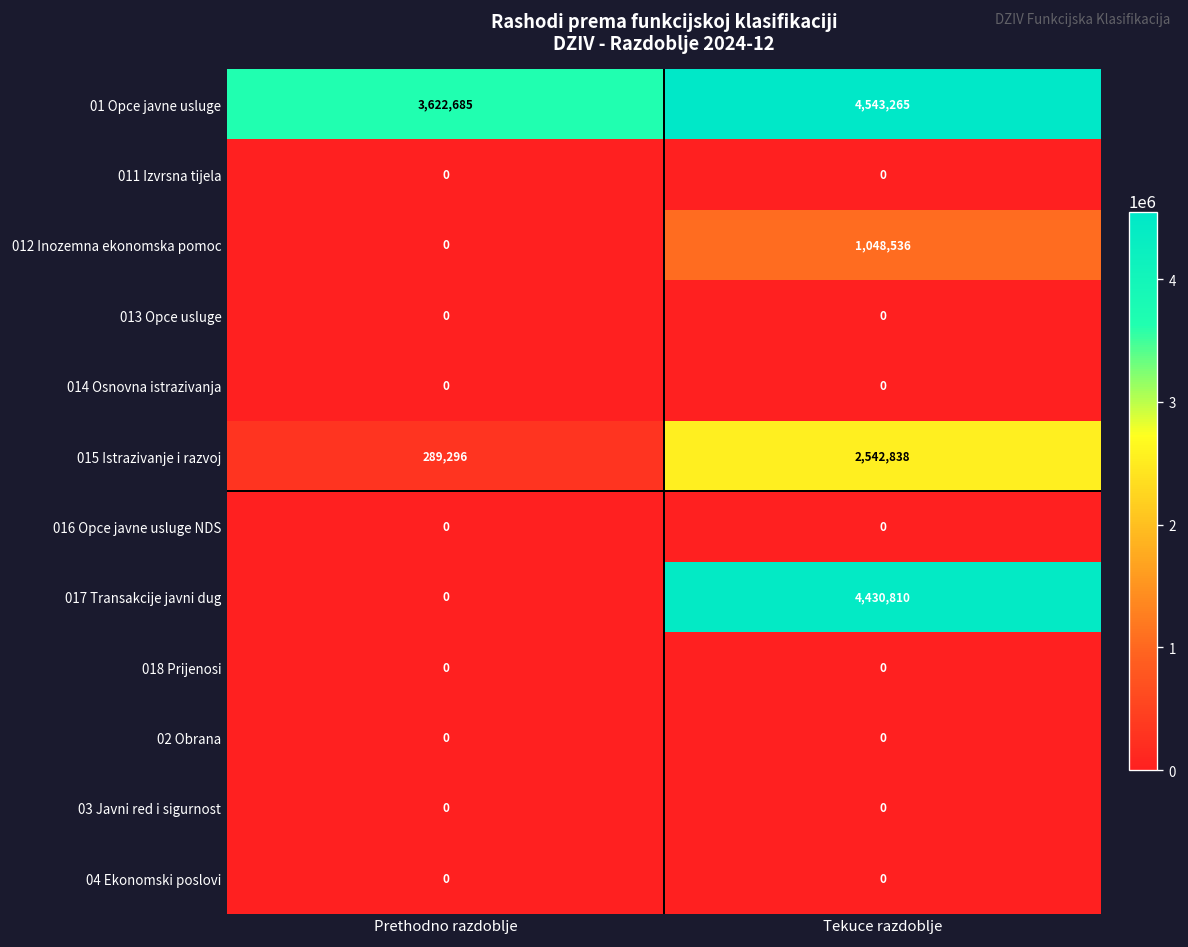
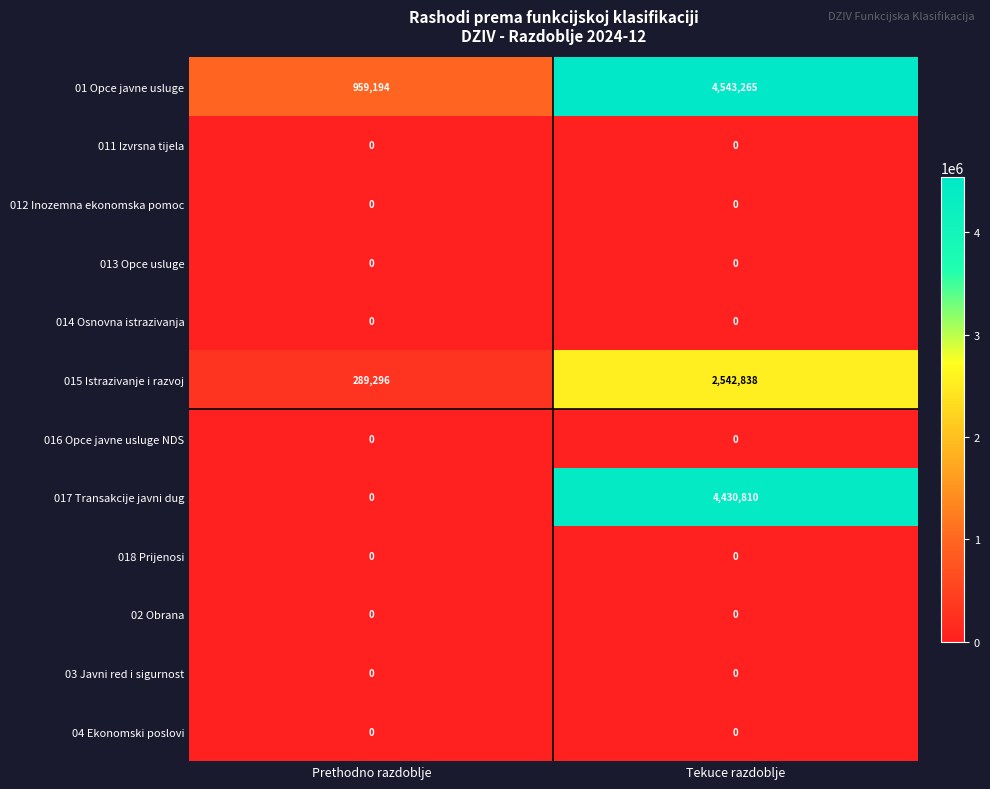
  {
    "01 Opce javne usluge": {
-     "Prethodno razdoblje": "3,622,685",
+     "Prethodno razdoblje": "959,194",
      "Tekuce razdoblje": "4,543,265"
    },
    "011 Izvrsna tijela": {
      "Prethodno razdoblje": "0",
      "Tekuce razdoblje": "0"
    },
    "012 Inozemna ekonomska pomoc": {
      "Prethodno razdoblje": "0",
-     "Tekuce razdoblje": "1,048,536"
+     "Tekuce razdoblje": "0"
    },
    "013 Opce usluge": {
      "Prethodno razdoblje": "0",
      "Tekuce razdoblje": "0"
    },
    "014 Osnovna istrazivanja": {
      "Prethodno razdoblje": "0",
      "Tekuce razdoblje": "0"
    },
    "015 Istrazivanje i razvoj": {
      "Prethodno razdoblje": "289,296",
      "Tekuce razdoblje": "2,542,838"
    },
    "016 Opce javne usluge NDS": {
      "Prethodno razdoblje": "0",
      "Tekuce razdoblje": "0"
    },
    "017 Transakcije javni dug": {
      "Prethodno razdoblje": "0",
      "Tekuce razdoblje": "4,430,810"
    },
    "018 Prijenosi": {
      "Prethodno razdoblje": "0",
      "Tekuce razdoblje": "0"
    },
    "02 Obrana": {
      "Prethodno razdoblje": "0",
      "Tekuce razdoblje": "0"
    },
    "03 Javni red i sigurnost": {
      "Prethodno razdoblje": "0",
      "Tekuce razdoblje": "0"
    },
    "04 Ekonomski poslovi": {
      "Prethodno razdoblje": "0",
      "Tekuce razdoblje": "0"
    }
  }
